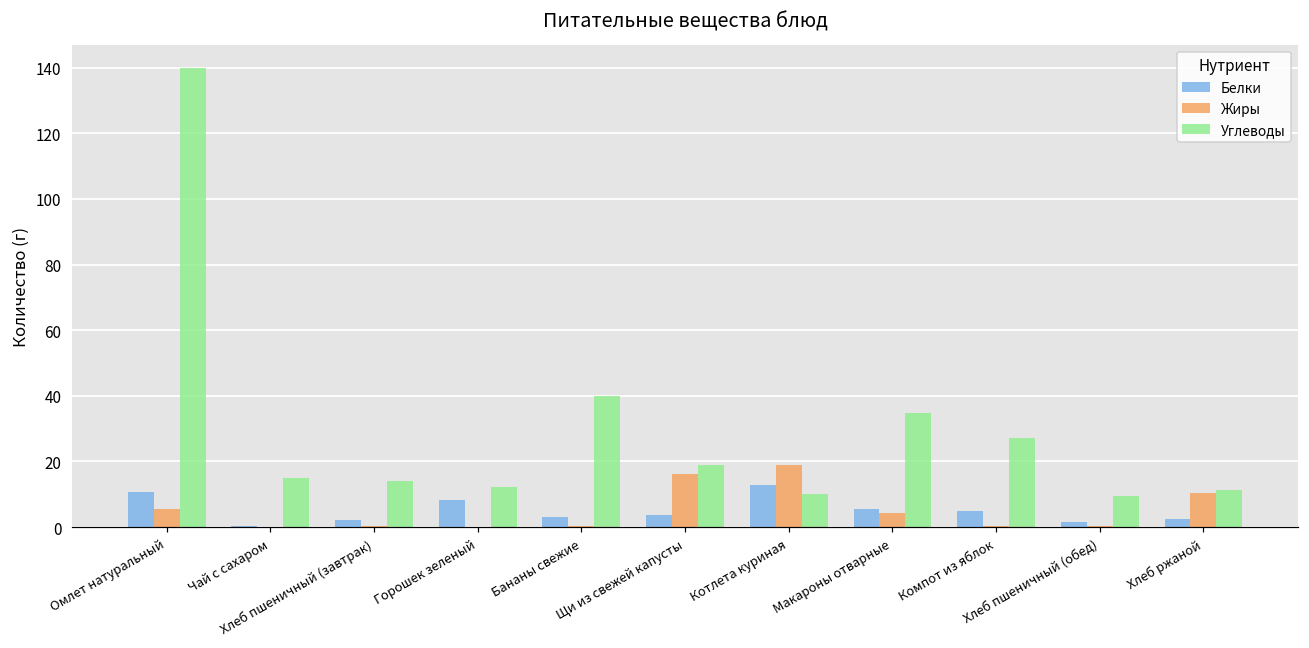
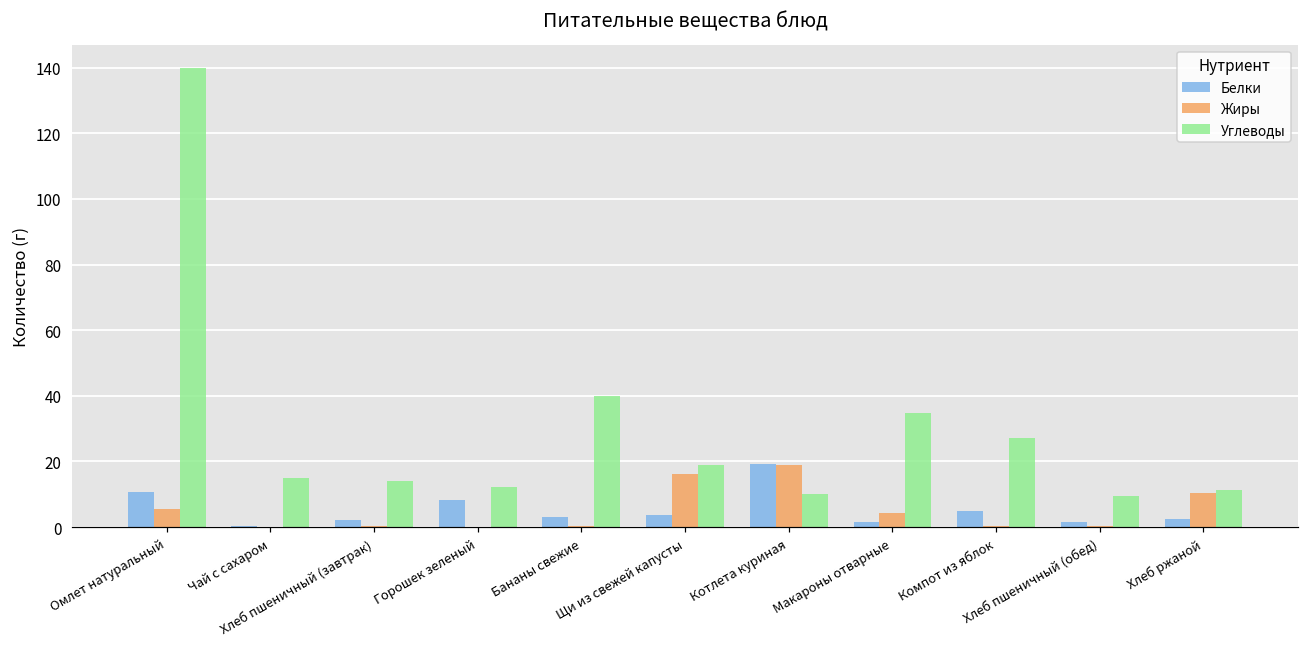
  {
    "Белки": {
      "Омлет натуральный": 11,
      "Хлеб пшеничный (завтрак)": 2,
      "Горошек зеленый": 8,
      "Бананы свежие": 3,
      "Щи из свежей капусты": 4,
-     "Котлета куриная": 13,
-     "Макароны отварные": 5,
+     "Котлета куриная": 19,
+     "Макароны отварные": 1,
      "Компот из яблок": 5,
      "Хлеб пшеничный (обед)": 2,
      "Хлеб ржаной": 2
    },
    "Жиры": {
      "Омлет натуральный": 6,
      "Чай с сахаром": 0,
      "Щи из свежей капусты": 16,
      "Котлета куриная": 19,
      "Макароны отварные": 4,
      "Хлеб ржаной": 10
    },
    "Углеводы": {
      "Омлет натуральный": 140,
      "Чай с сахаром": 15,
      "Хлеб пшеничный (завтрак)": 14,
      "Горошек зеленый": 12,
      "Бананы свежие": 40,
      "Щи из свежей капусты": 19,
      "Котлета куриная": 10,
      "Макароны отварные": 35,
      "Компот из яблок": 27,
      "Хлеб пшеничный (обед)": 9,
      "Хлеб ржаной": 11
    }
  }
